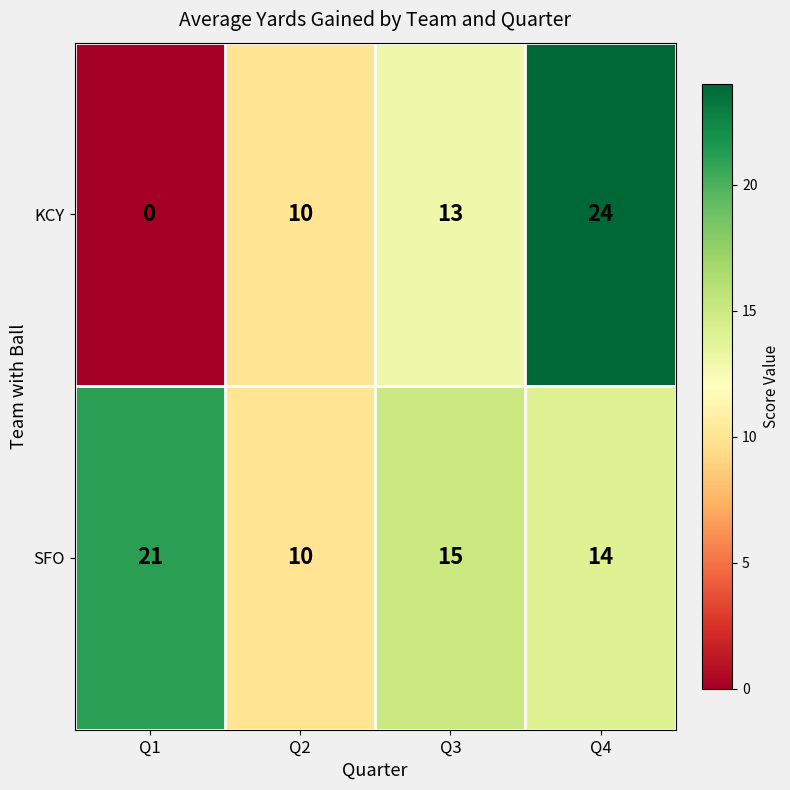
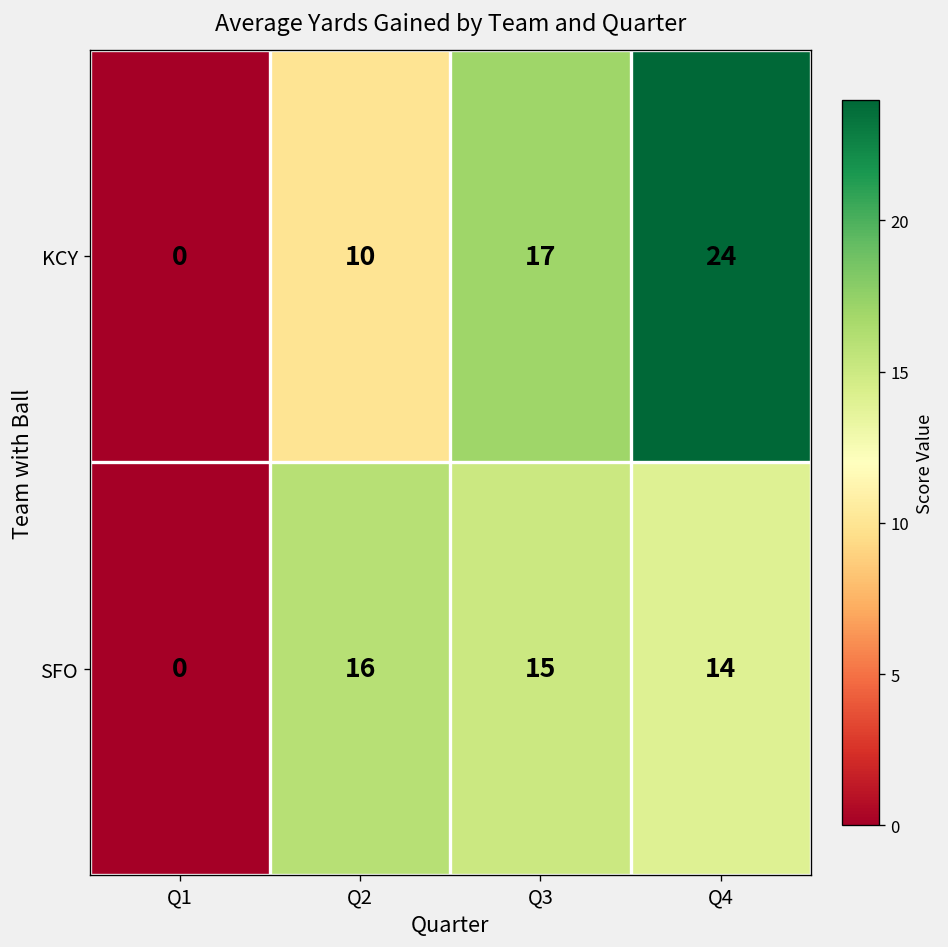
  {
    "KCY": {
      "Q1": 0,
      "Q2": 10,
-     "Q3": 13,
+     "Q3": 17,
      "Q4": 24
    },
    "SFO": {
-     "Q1": 21,
-     "Q2": 10,
+     "Q1": 0,
+     "Q2": 16,
      "Q3": 15,
      "Q4": 14
    }
  }
